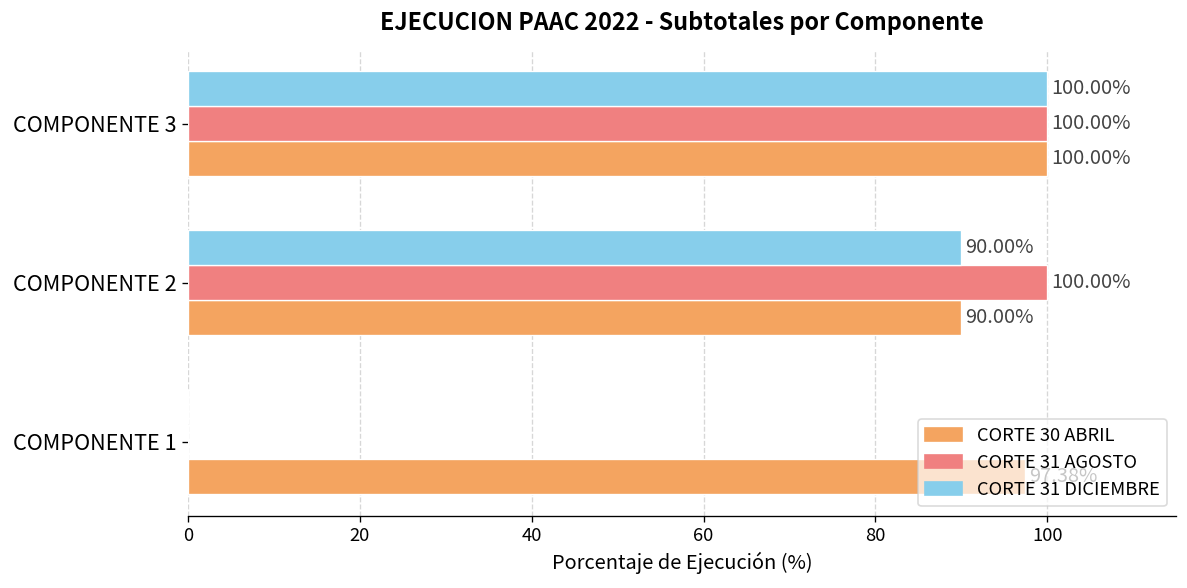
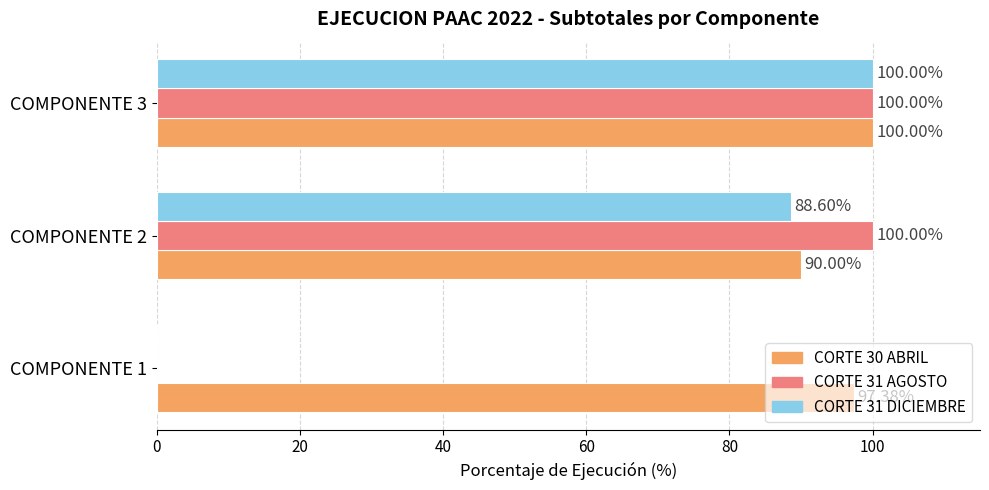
  {
    "CORTE 31 DICIEMBRE": {
      "COMPONENTE 3": "100.00%",
-     "COMPONENTE 2": "90.00%"
+     "COMPONENTE 2": "88.60%"
    }
  }
